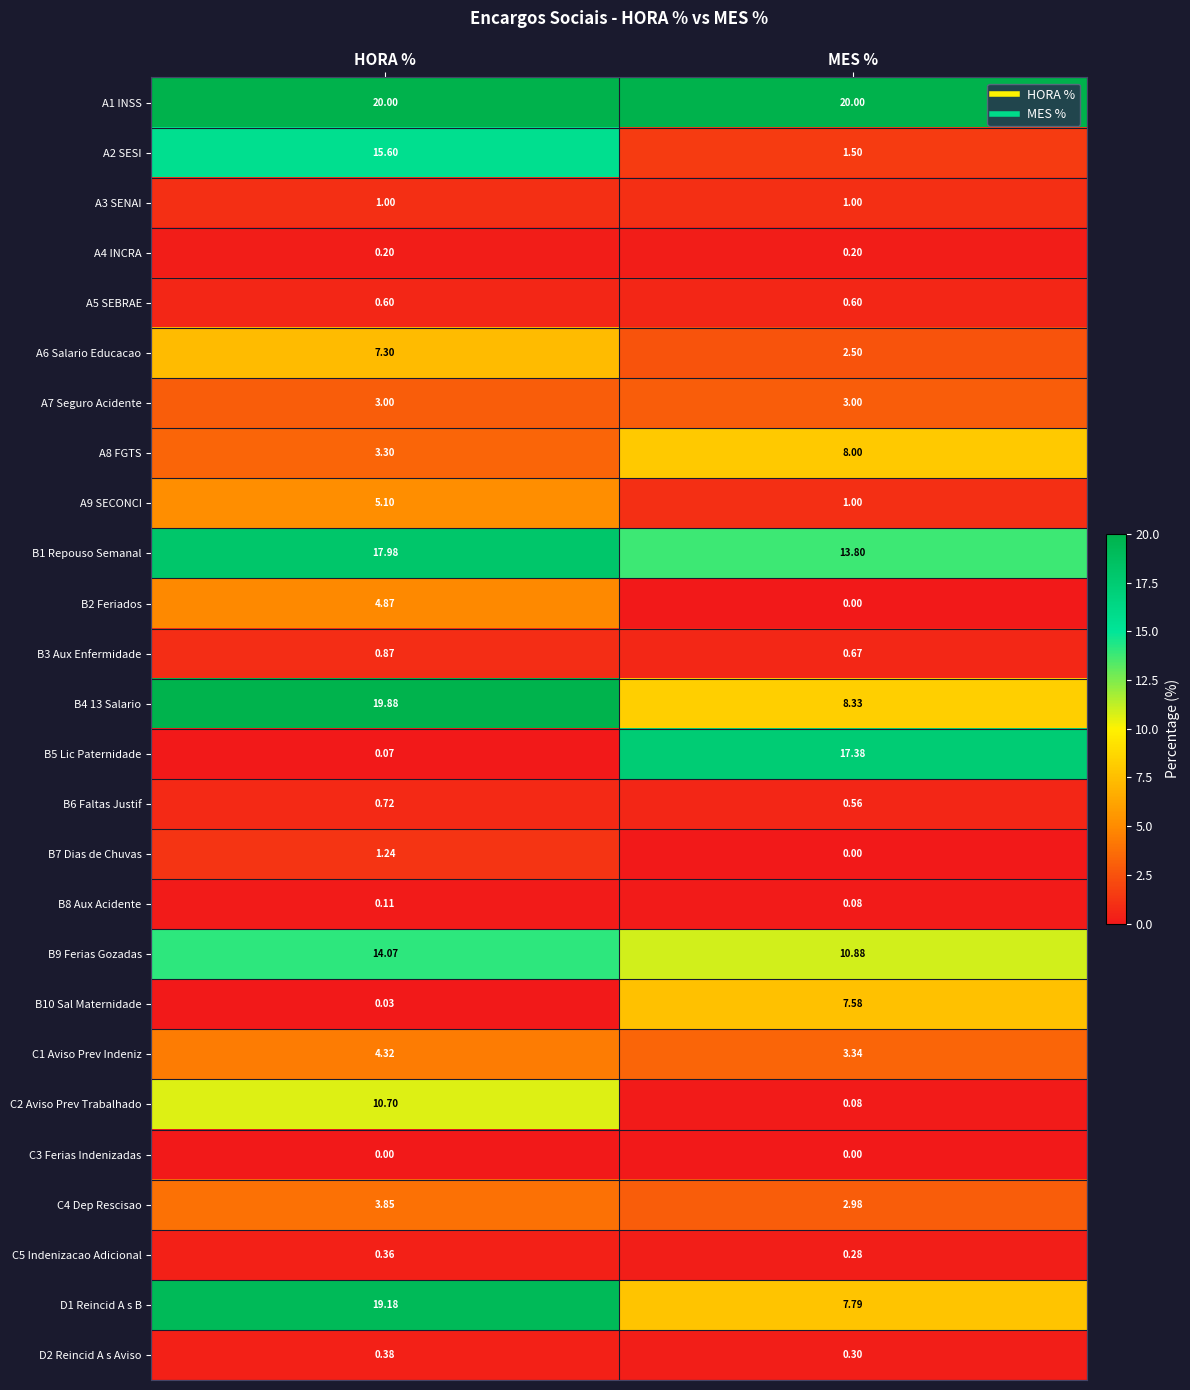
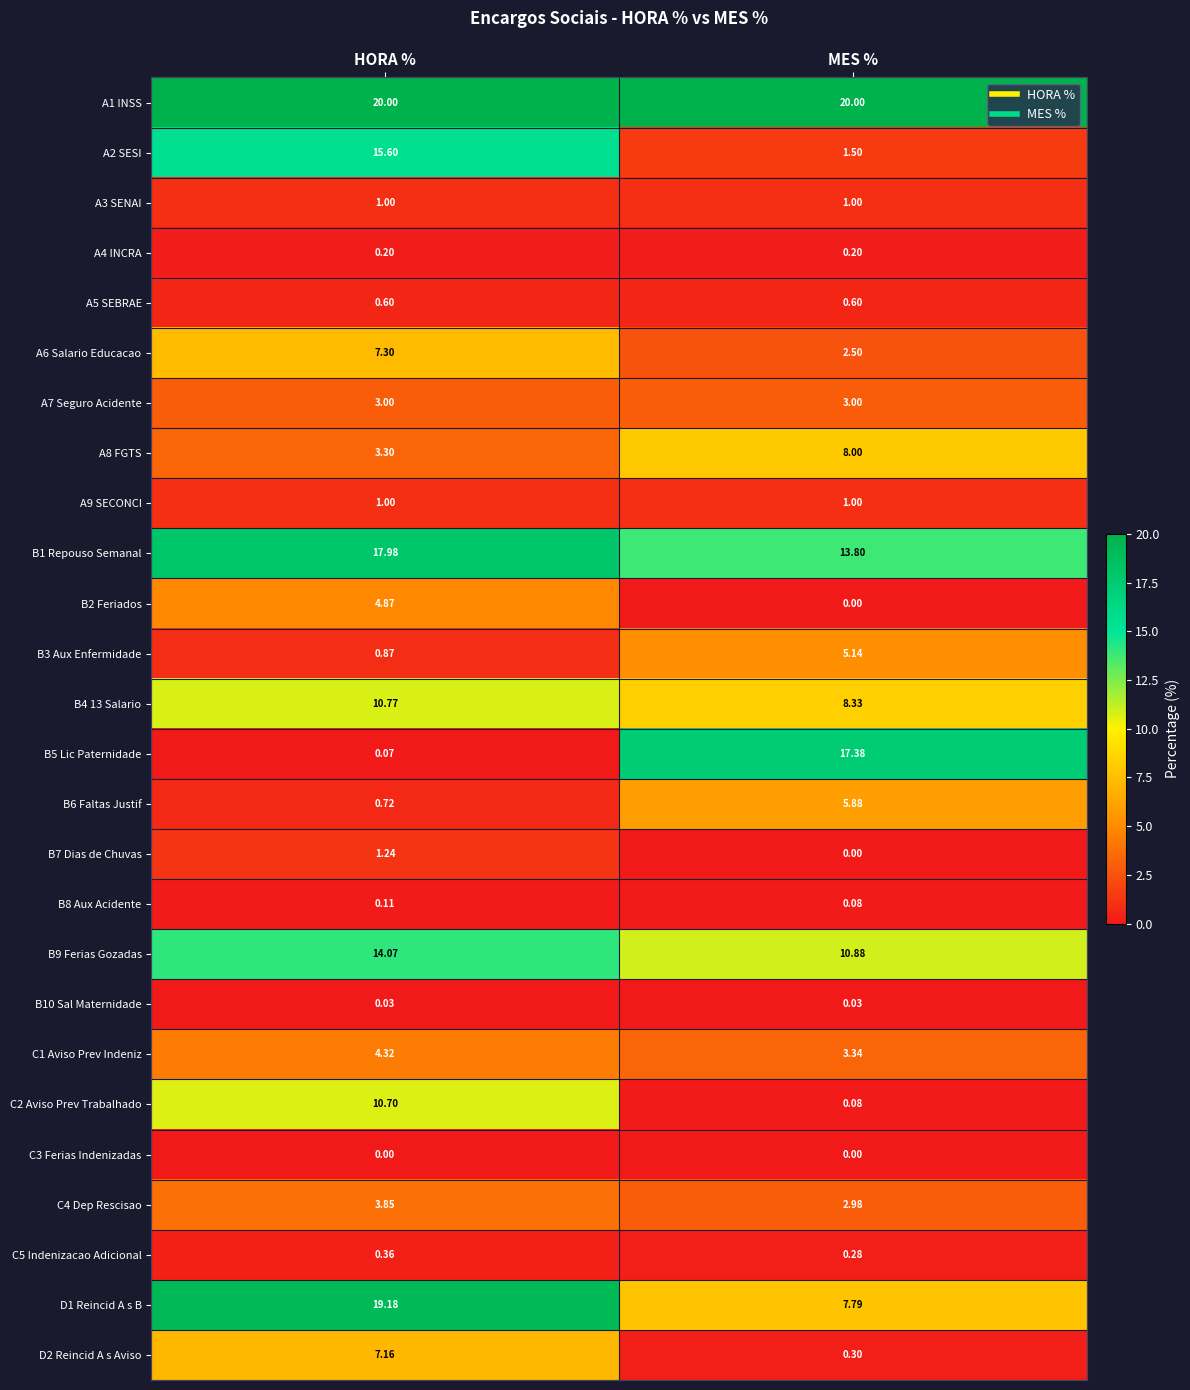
  {
    "A1 INSS": {
      "HORA %": 20.00,
      "MES %": 20.00
    },
    "A2 SESI": {
      "HORA %": 15.60,
      "MES %": 1.50
    },
    "A3 SENAI": {
      "HORA %": 1.00,
      "MES %": 1.00
    },
    "A4 INCRA": {
      "HORA %": 0.20,
      "MES %": 0.20
    },
    "A5 SEBRAE": {
      "HORA %": 0.60,
      "MES %": 0.60
    },
    "A6 Salario Educacao": {
      "HORA %": 7.30,
      "MES %": 2.50
    },
    "A7 Seguro Acidente": {
      "HORA %": 3.00,
      "MES %": 3.00
    },
    "A8 FGTS": {
      "HORA %": 3.30,
      "MES %": 8.00
    },
    "A9 SECONCI": {
-     "HORA %": 5.10,
+     "HORA %": 1.00,
      "MES %": 1.00
    },
    "B1 Repouso Semanal": {
      "HORA %": 17.98,
      "MES %": 13.80
    },
    "B2 Feriados": {
      "HORA %": 4.87,
      "MES %": 0.00
    },
    "B3 Aux Enfermidade": {
      "HORA %": 0.87,
-     "MES %": 0.67
+     "MES %": 5.14
    },
    "B4 13 Salario": {
-     "HORA %": 19.88,
+     "HORA %": 10.77,
      "MES %": 8.33
    },
    "B5 Lic Paternidade": {
      "HORA %": 0.07,
      "MES %": 17.38
    },
    "B6 Faltas Justif": {
      "HORA %": 0.72,
-     "MES %": 0.56
+     "MES %": 5.88
    },
    "B7 Dias de Chuvas": {
      "HORA %": 1.24,
      "MES %": 0.00
    },
    "B8 Aux Acidente": {
      "HORA %": 0.11,
      "MES %": 0.08
    },
    "B9 Ferias Gozadas": {
      "HORA %": 14.07,
      "MES %": 10.88
    },
    "B10 Sal Maternidade": {
      "HORA %": 0.03,
-     "MES %": 7.58
+     "MES %": 0.03
    },
    "C1 Aviso Prev Indeniz": {
      "HORA %": 4.32,
      "MES %": 3.34
    },
    "C2 Aviso Prev Trabalhado": {
      "HORA %": 10.70,
      "MES %": 0.08
    },
    "C3 Ferias Indenizadas": {
      "HORA %": 0.00,
      "MES %": 0.00
    },
    "C4 Dep Rescisao": {
      "HORA %": 3.85,
      "MES %": 2.98
    },
    "C5 Indenizacao Adicional": {
      "HORA %": 0.36,
      "MES %": 0.28
    },
    "D1 Reincid A s B": {
      "HORA %": 19.18,
      "MES %": 7.79
    },
    "D2 Reincid A s Aviso": {
-     "HORA %": 0.38,
+     "HORA %": 7.16,
      "MES %": 0.30
    }
  }
